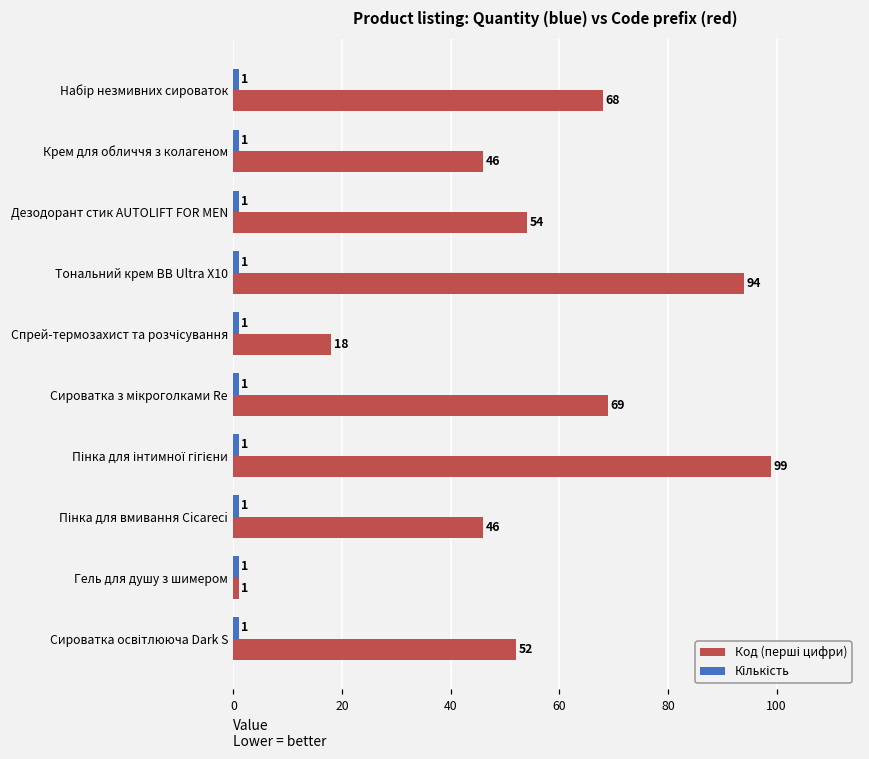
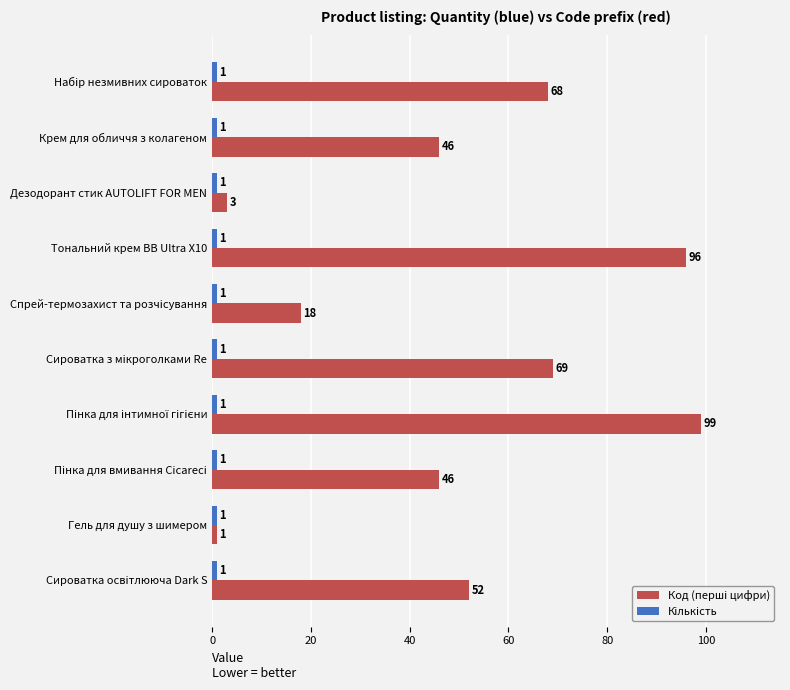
  {
    "Код (перші цифри)": {
      "Набір незмивних сироваток": 68,
      "Крем для обличчя з колагеном": 46,
-     "Дезодорант стик AUTOLIFT FOR MEN": 54,
-     "Тональний крем BB Ultra X10": 94,
+     "Дезодорант стик AUTOLIFT FOR MEN": 3,
+     "Тональний крем BB Ultra X10": 96,
      "Спрей-термозахист та розчісування": 18,
      "Сироватка з мікроголками Re": 69,
      "Пінка для інтимної гігієни": 99,
      "Пінка для вмивання Cicareci": 46,
      "Гель для душу з шимером": 1,
      "Сироватка освітлююча Dark S": 52
    },
    "Кількість": {
      "Набір незмивних сироваток": 1,
      "Крем для обличчя з колагеном": 1,
      "Дезодорант стик AUTOLIFT FOR MEN": 1,
      "Тональний крем BB Ultra X10": 1,
      "Спрей-термозахист та розчісування": 1,
      "Сироватка з мікроголками Re": 1,
      "Пінка для інтимної гігієни": 1,
      "Пінка для вмивання Cicareci": 1,
      "Гель для душу з шимером": 1,
      "Сироватка освітлююча Dark S": 1
    }
  }
